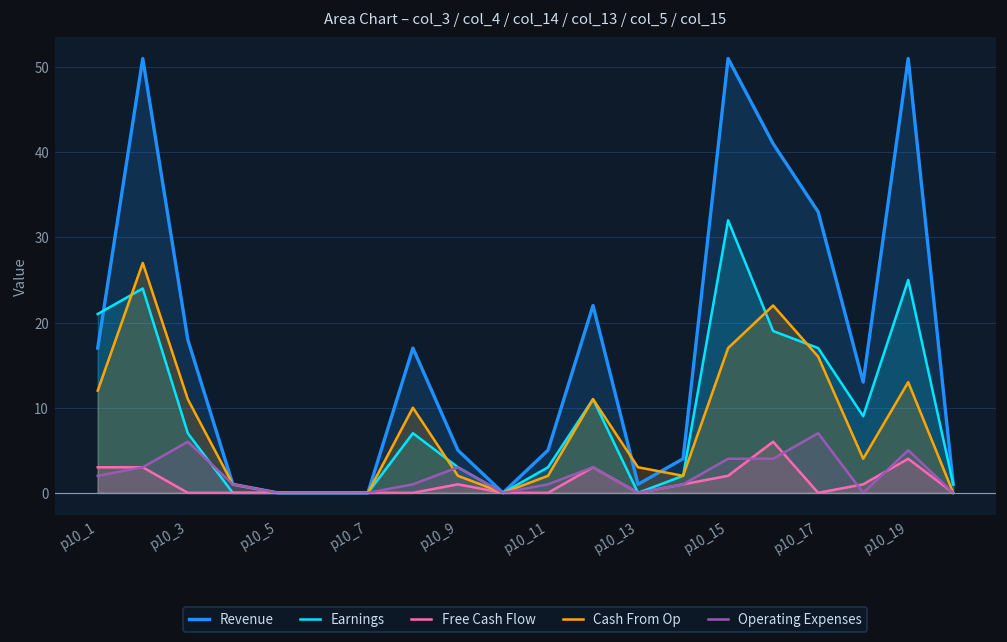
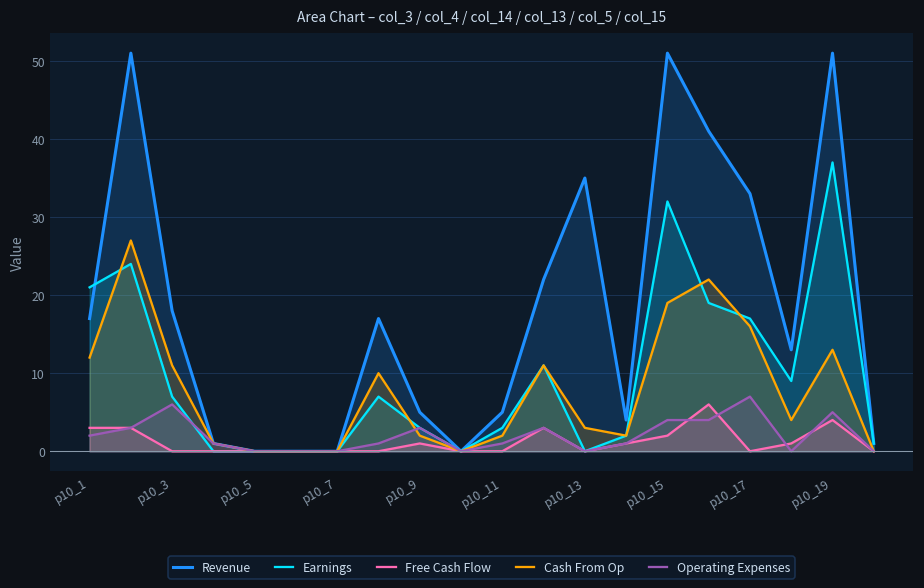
  {
    "Revenue": {
      "p10_1": 17,
      "p10_3": 18,
      "p10_9": 5,
      "p10_11": 5,
-     "p10_13": 1,
+     "p10_13": 35,
      "p10_15": 51,
      "p10_17": 33,
      "p10_19": 51
    },
    "Earnings": {
      "p10_1": 21,
      "p10_3": 7,
      "p10_11": 3,
      "p10_15": 32,
      "p10_17": 17,
-     "p10_19": 25
+     "p10_19": 37
    },
    "Free Cash Flow": {
      "p10_1": 3,
      "p10_3": 0,
      "p10_9": 1,
      "p10_11": 0,
      "p10_15": 2,
      "p10_17": 0,
      "p10_19": 4
    },
    "Cash From Op": {
      "p10_1": 12,
      "p10_3": 11,
      "p10_9": 2,
      "p10_11": 2,
      "p10_13": 3,
-     "p10_15": 17,
+     "p10_15": 19,
      "p10_17": 16,
      "p10_19": 13
    },
    "Operating Expenses": {
      "p10_1": 2,
      "p10_3": 6,
      "p10_11": 1,
      "p10_15": 4,
      "p10_17": 7,
      "p10_19": 5
    }
  }
